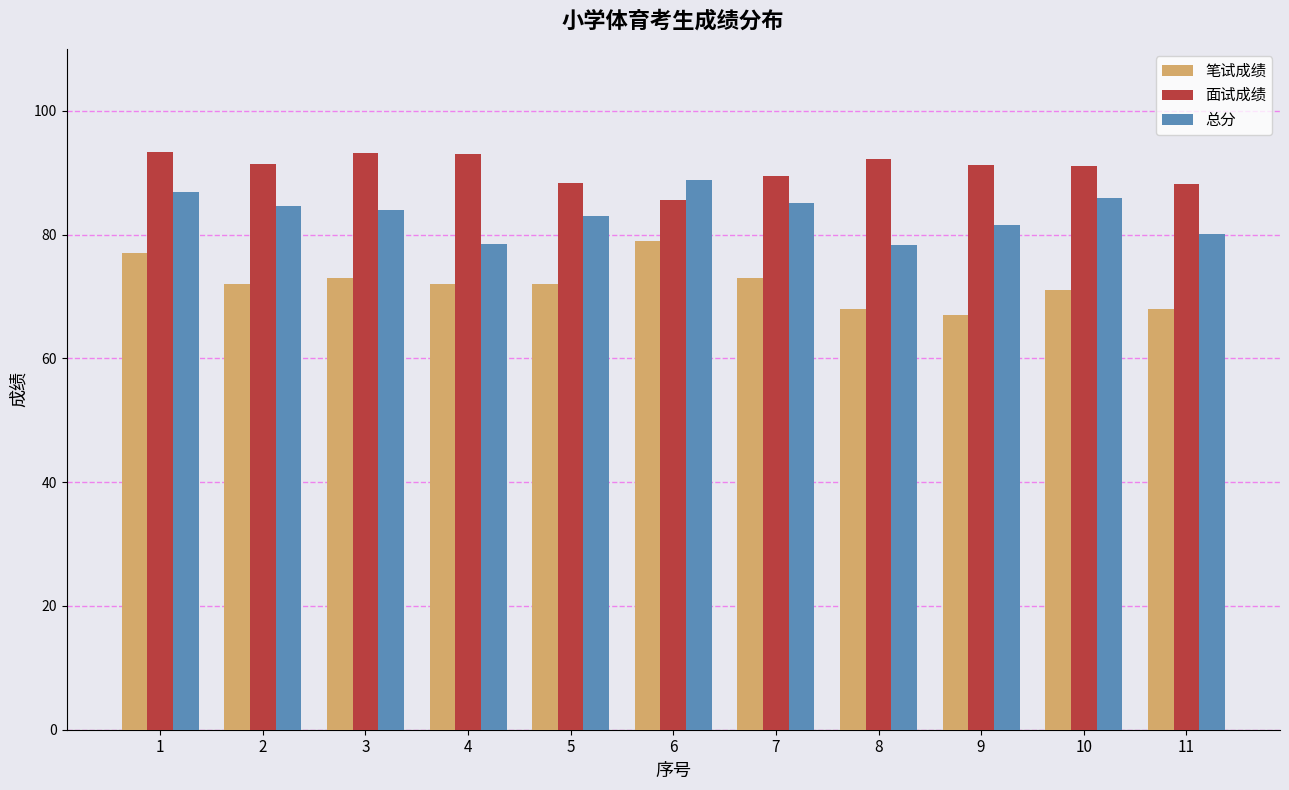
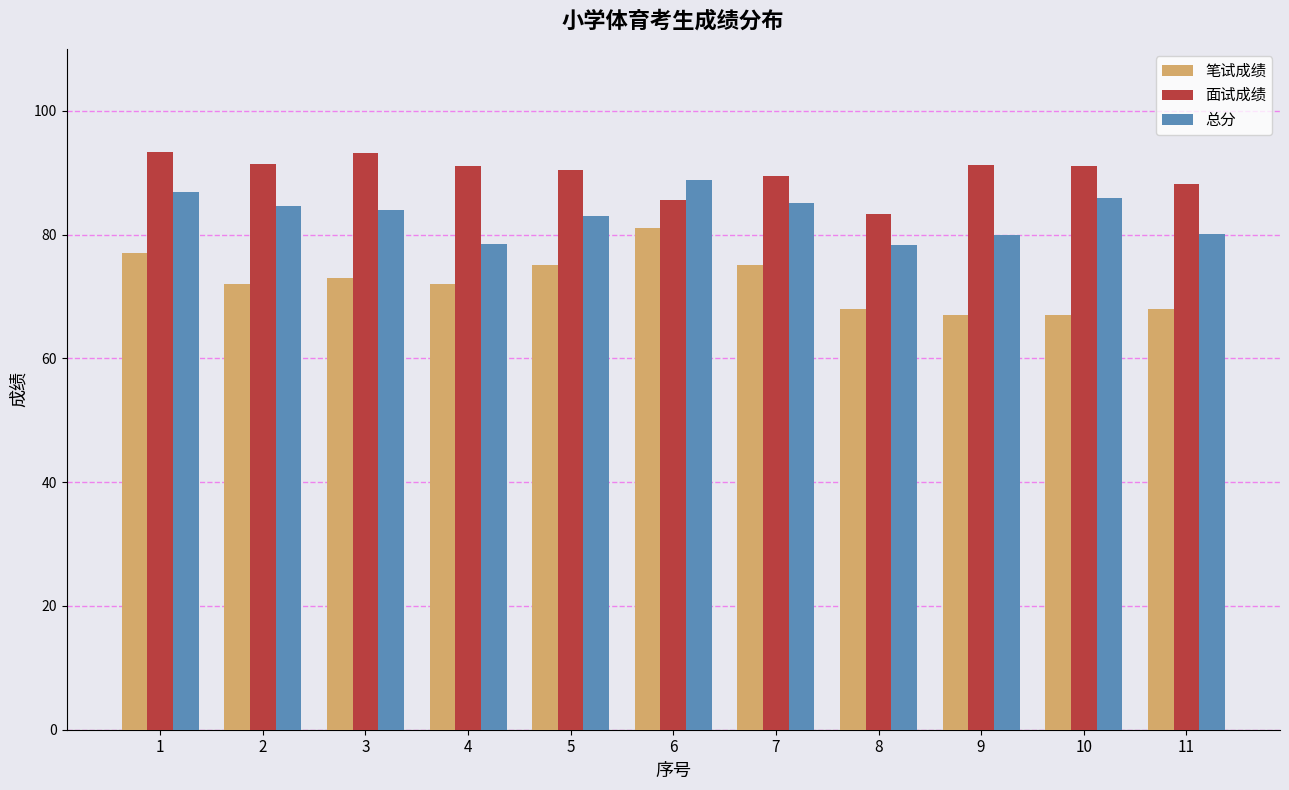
  {
    "笔试成绩": {
      "1": 77,
      "2": 72,
      "3": 73,
      "4": 72,
-     "5": 72,
-     "6": 79,
-     "7": 73,
+     "5": 75,
+     "6": 81,
+     "7": 75,
      "8": 68,
      "9": 67,
-     "10": 71,
+     "10": 67,
      "11": 68
    },
    "面试成绩": {
      "1": 93,
      "2": 91,
      "3": 93,
-     "4": 93,
-     "5": 88,
+     "4": 91,
+     "5": 90,
      "6": 86,
      "7": 89,
-     "8": 92,
+     "8": 83,
      "9": 91,
      "10": 91,
      "11": 88
    },
    "总分": {
      "1": 87,
      "2": 85,
      "3": 84,
      "4": 79,
      "5": 83,
      "6": 89,
      "7": 85,
      "8": 78,
-     "9": 82,
+     "9": 80,
      "10": 86,
      "11": 80
    }
  }
